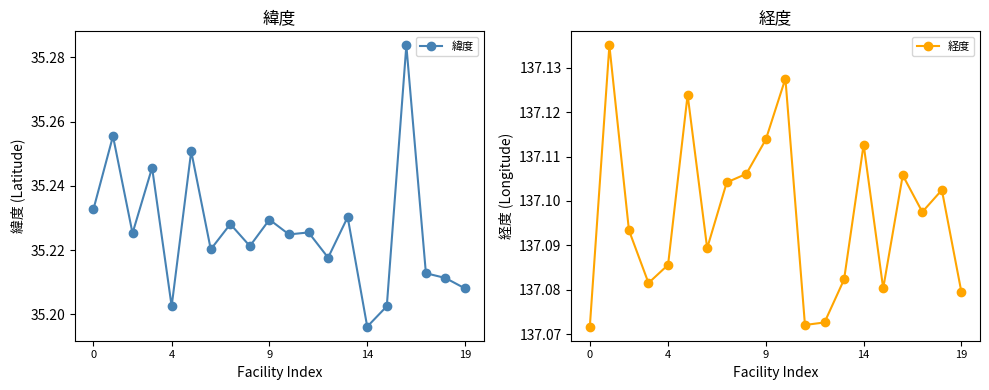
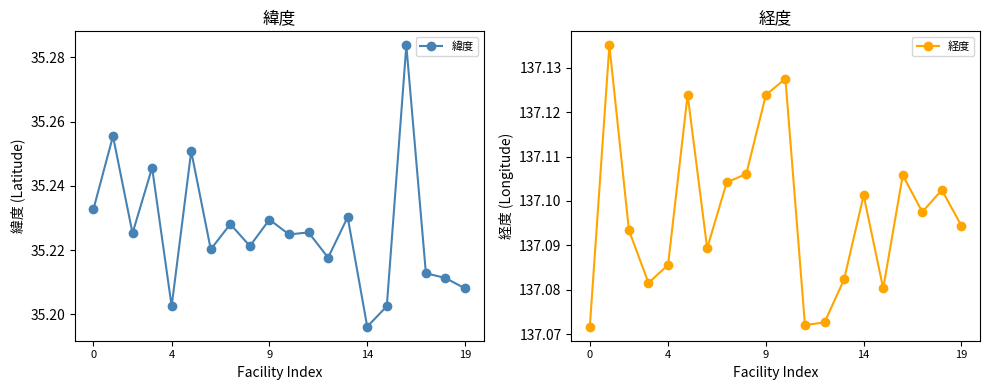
  {
    "緯度": {
      "0": 35.233,
      "4": 35.203,
      "9": 35.230,
      "14": 35.196,
      "19": 35.208
    },
    "経度": {
      "0": 137.072,
      "4": 137.086,
-     "9": 137.114,
-     "14": 137.113,
-     "19": 137.079
+     "9": 137.124,
+     "14": 137.101,
+     "19": 137.094
    }
  }
